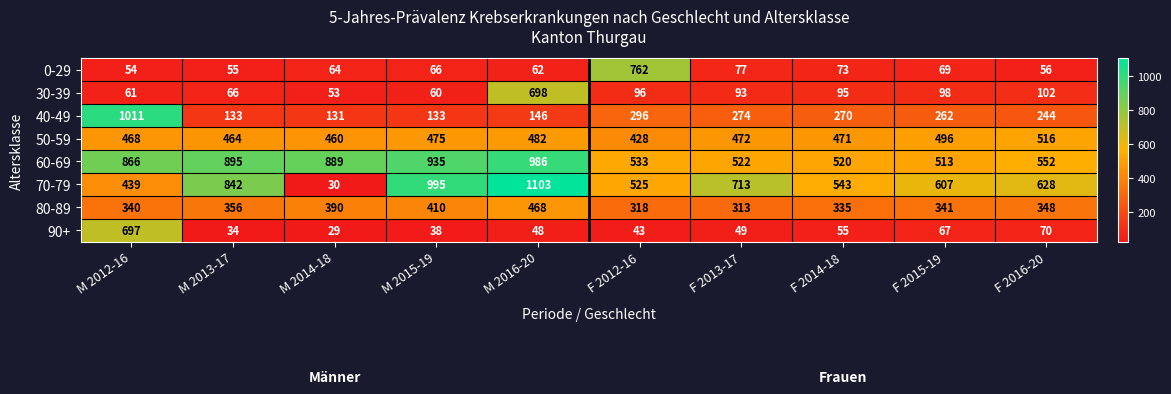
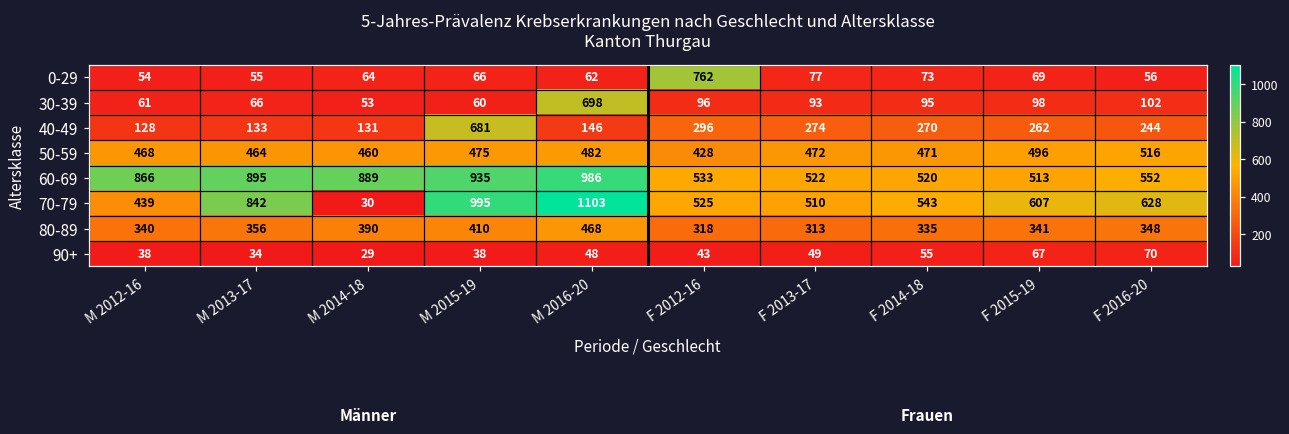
  {
    "0-29": {
      "M 2012-16": 54,
      "M 2013-17": 55,
      "M 2014-18": 64,
      "M 2015-19": 66,
      "M 2016-20": 62,
      "F 2012-16": 762,
      "F 2013-17": 77,
      "F 2014-18": 73,
      "F 2015-19": 69,
      "F 2016-20": 56
    },
    "30-39": {
      "M 2012-16": 61,
      "M 2013-17": 66,
      "M 2014-18": 53,
      "M 2015-19": 60,
      "M 2016-20": 698,
      "F 2012-16": 96,
      "F 2013-17": 93,
      "F 2014-18": 95,
      "F 2015-19": 98,
      "F 2016-20": 102
    },
    "40-49": {
-     "M 2012-16": 1011,
+     "M 2012-16": 128,
      "M 2013-17": 133,
      "M 2014-18": 131,
-     "M 2015-19": 133,
+     "M 2015-19": 681,
      "M 2016-20": 146,
      "F 2012-16": 296,
      "F 2013-17": 274,
      "F 2014-18": 270,
      "F 2015-19": 262,
      "F 2016-20": 244
    },
    "50-59": {
      "M 2012-16": 468,
      "M 2013-17": 464,
      "M 2014-18": 460,
      "M 2015-19": 475,
      "M 2016-20": 482,
      "F 2012-16": 428,
      "F 2013-17": 472,
      "F 2014-18": 471,
      "F 2015-19": 496,
      "F 2016-20": 516
    },
    "60-69": {
      "M 2012-16": 866,
      "M 2013-17": 895,
      "M 2014-18": 889,
      "M 2015-19": 935,
      "M 2016-20": 986,
      "F 2012-16": 533,
      "F 2013-17": 522,
      "F 2014-18": 520,
      "F 2015-19": 513,
      "F 2016-20": 552
    },
    "70-79": {
      "M 2012-16": 439,
      "M 2013-17": 842,
      "M 2014-18": 30,
      "M 2015-19": 995,
      "M 2016-20": 1103,
      "F 2012-16": 525,
-     "F 2013-17": 713,
+     "F 2013-17": 510,
      "F 2014-18": 543,
      "F 2015-19": 607,
      "F 2016-20": 628
    },
    "80-89": {
      "M 2012-16": 340,
      "M 2013-17": 356,
      "M 2014-18": 390,
      "M 2015-19": 410,
      "M 2016-20": 468,
      "F 2012-16": 318,
      "F 2013-17": 313,
      "F 2014-18": 335,
      "F 2015-19": 341,
      "F 2016-20": 348
    },
    "90+": {
-     "M 2012-16": 697,
+     "M 2012-16": 38,
      "M 2013-17": 34,
      "M 2014-18": 29,
      "M 2015-19": 38,
      "M 2016-20": 48,
      "F 2012-16": 43,
      "F 2013-17": 49,
      "F 2014-18": 55,
      "F 2015-19": 67,
      "F 2016-20": 70
    }
  }
